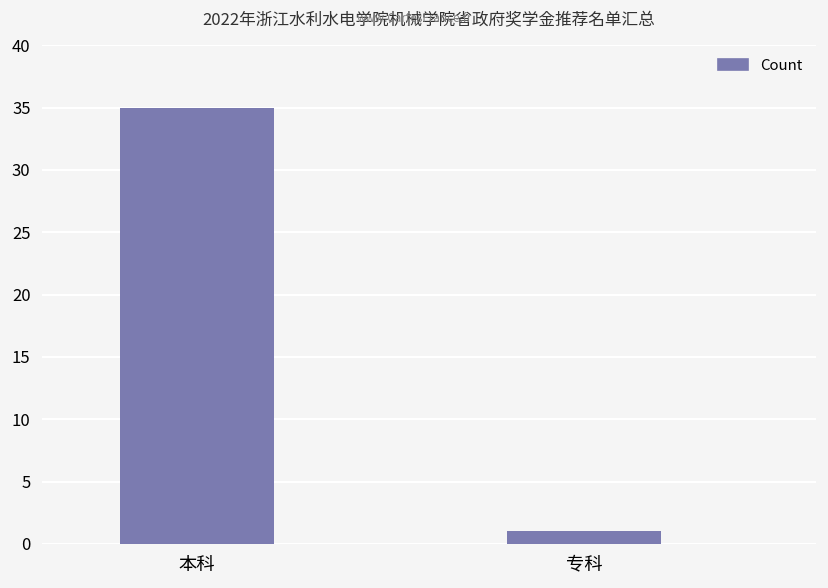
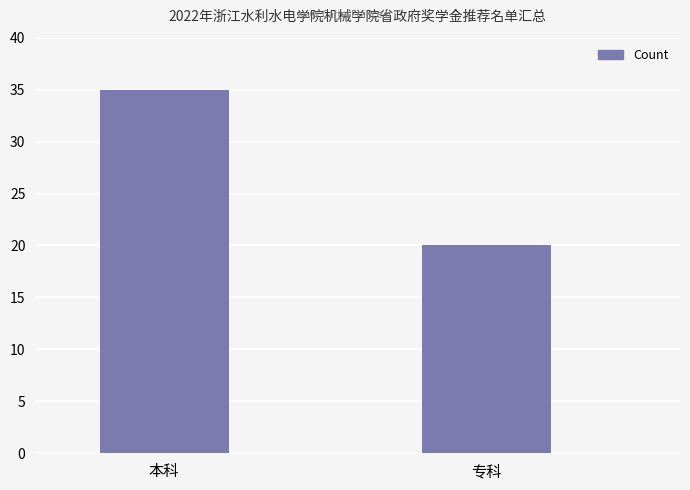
  {
    "本科": 35,
-   "专科": 1
+   "专科": 20
  }
